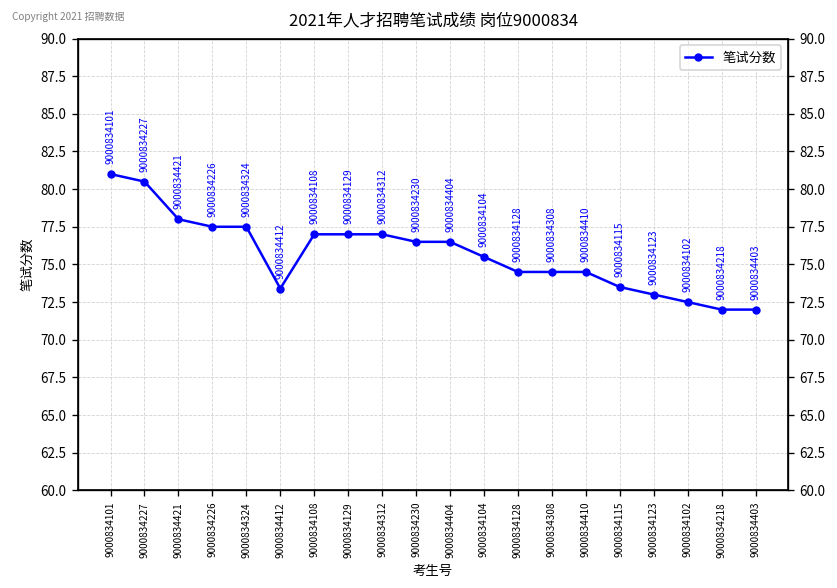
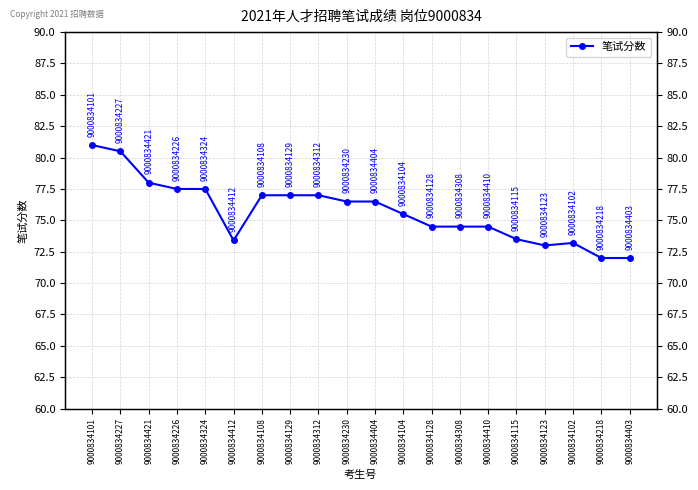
  {
-   "9000834102": 72.5
+   "9000834102": 73.2
  }
